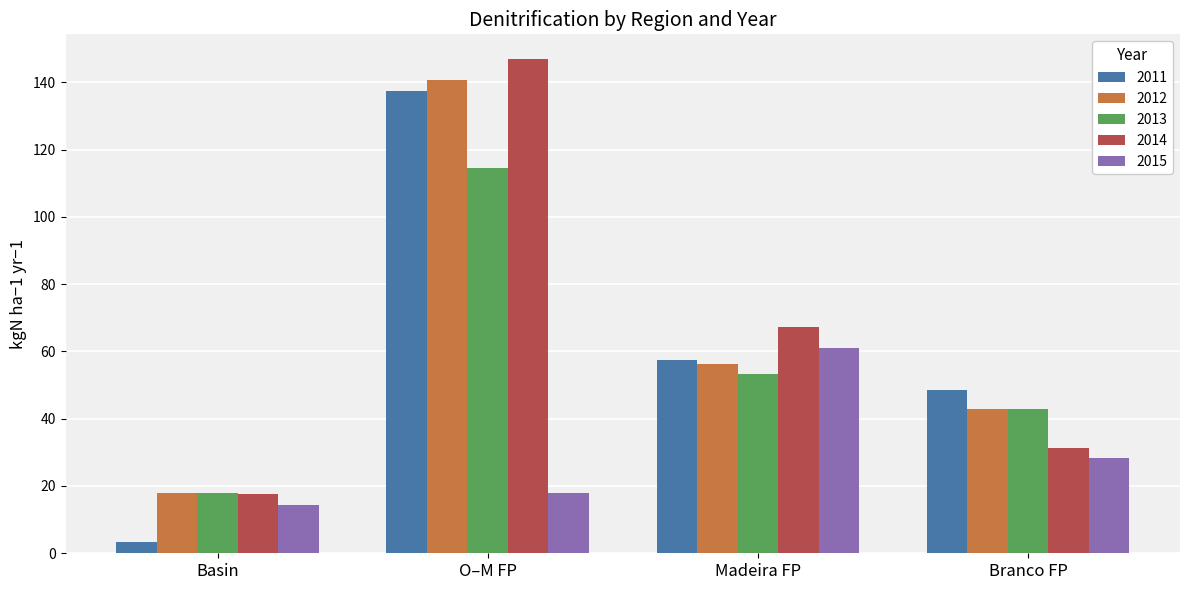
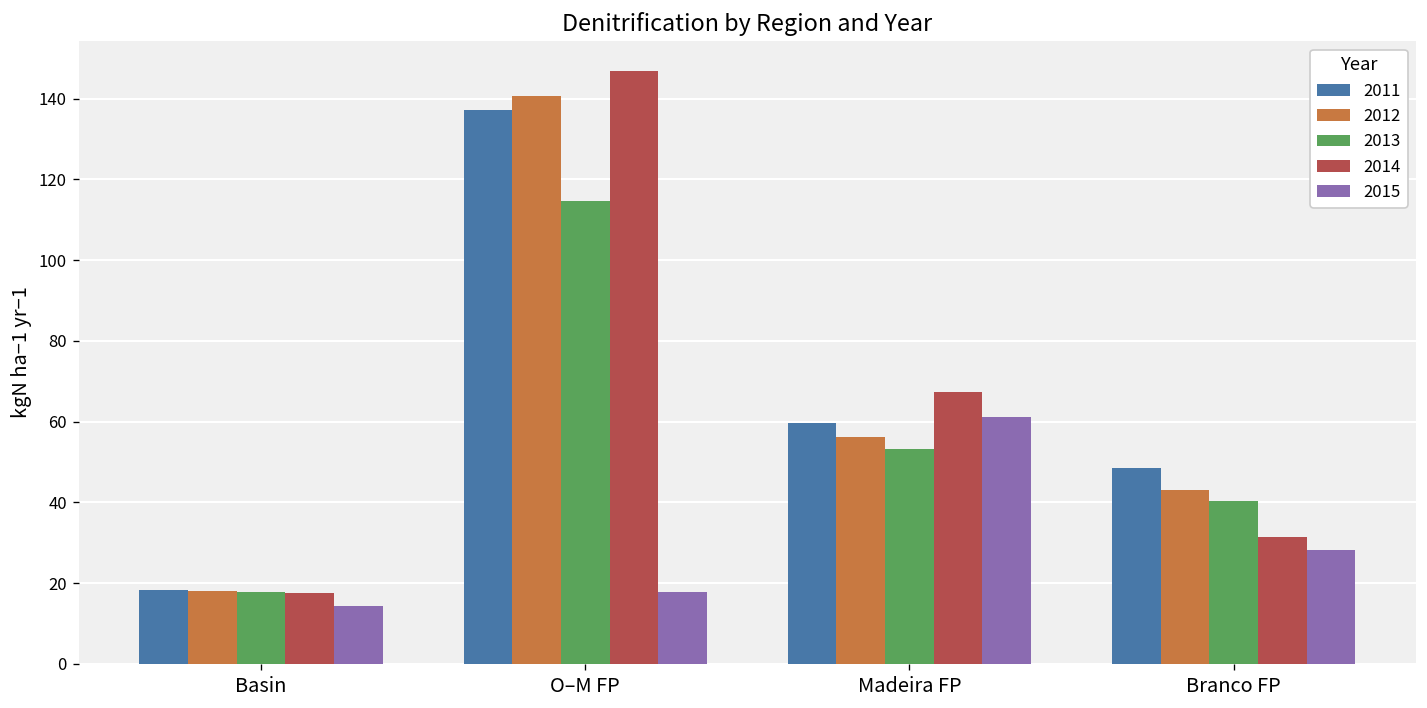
  {
    "2011": {
-     "Basin": 4,
+     "Basin": 18,
      "O–M FP": 137,
-     "Madeira FP": 57,
+     "Madeira FP": 60,
      "Branco FP": 49
    },
    "2013": {
      "Basin": 18,
      "O–M FP": 115,
      "Madeira FP": 53,
-     "Branco FP": 43
+     "Branco FP": 40
    },
    "2015": {
      "Basin": 14,
      "O–M FP": 18,
      "Madeira FP": 61,
      "Branco FP": 28
    }
  }
